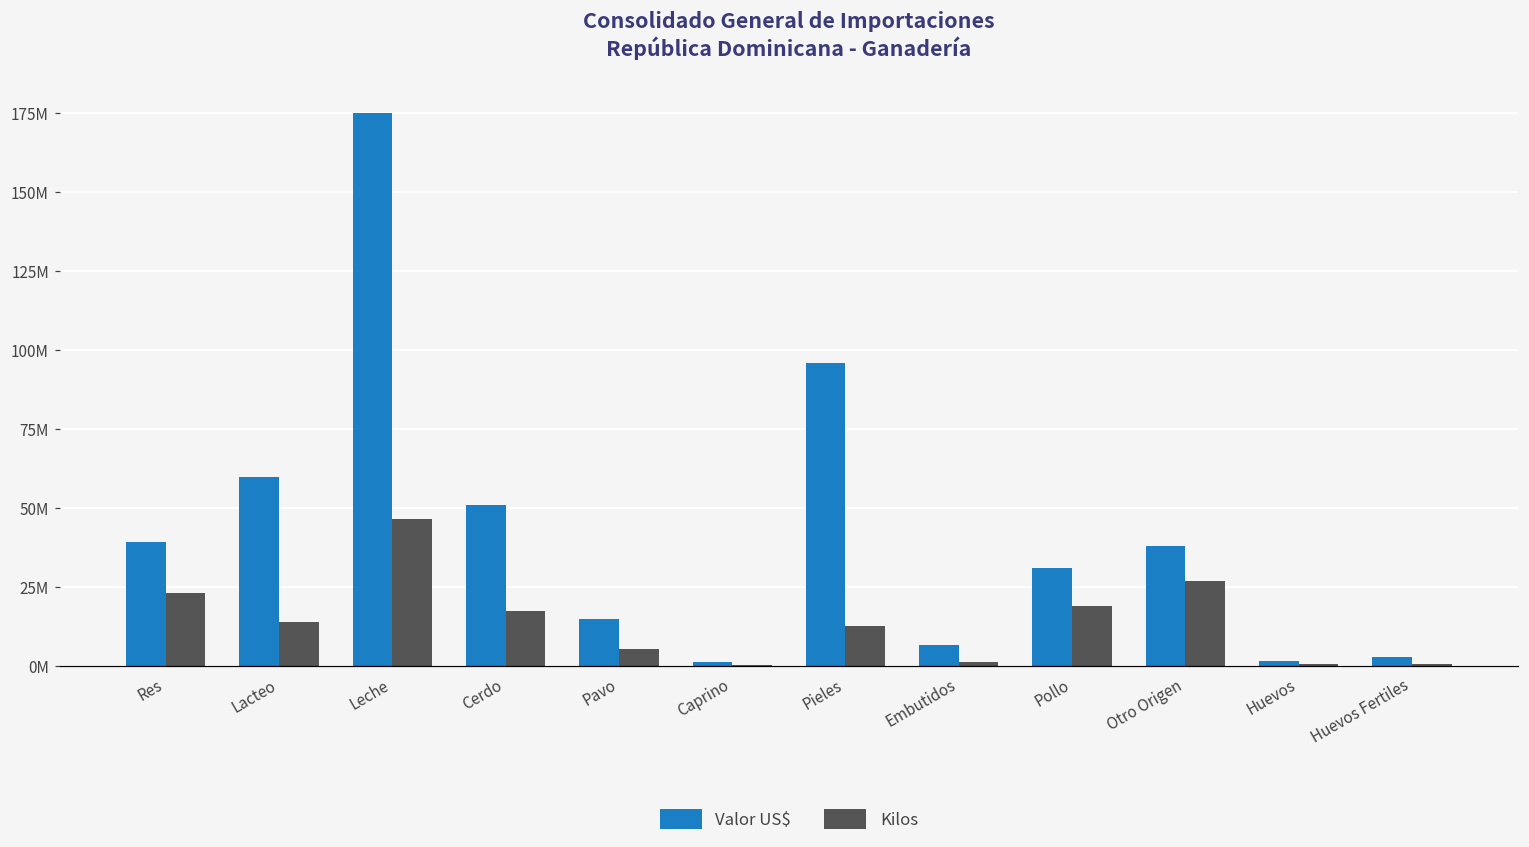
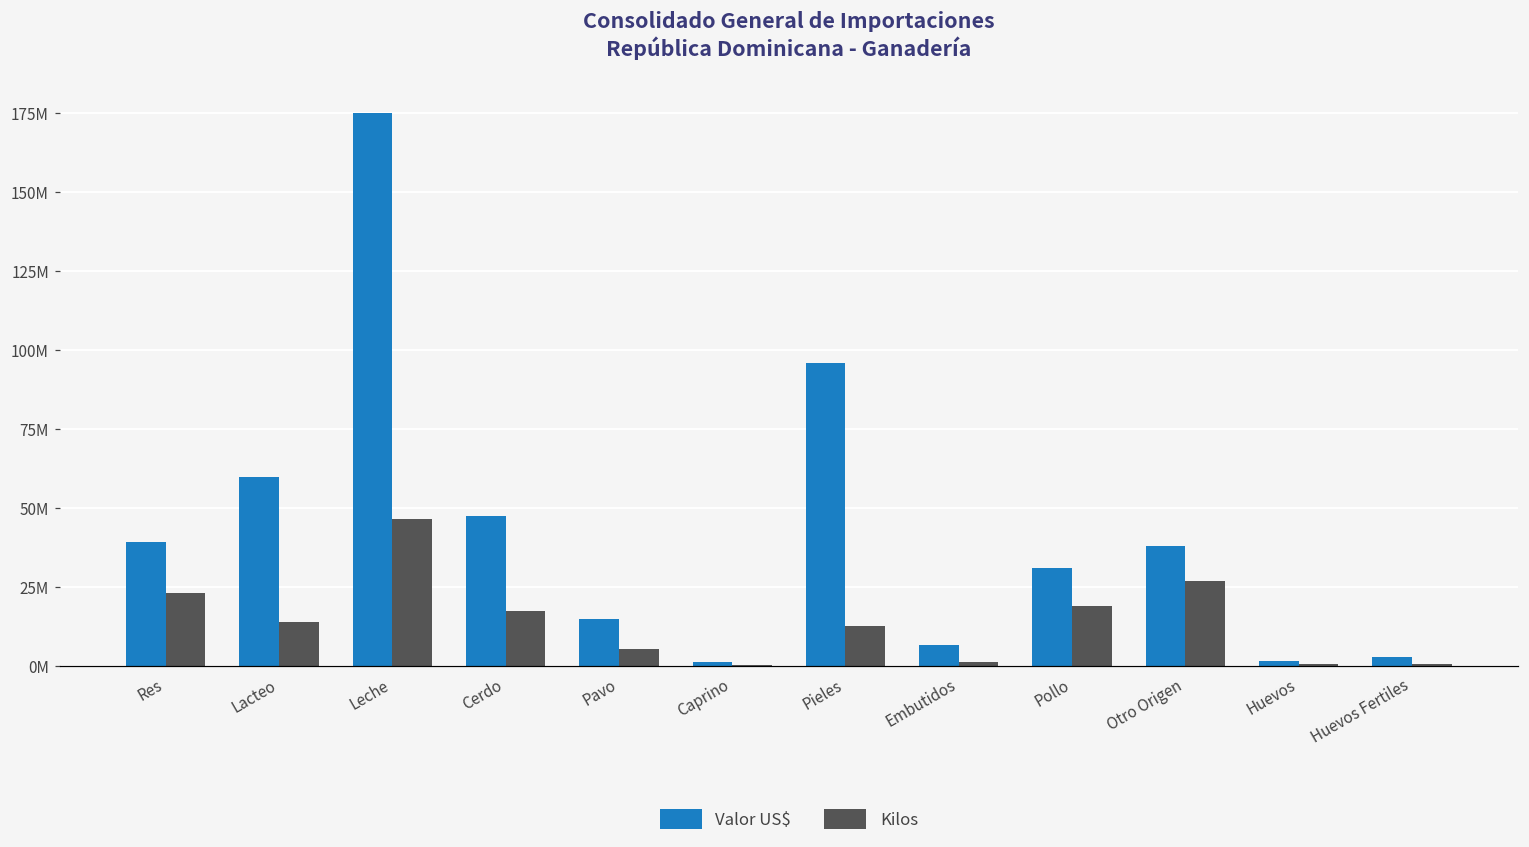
  {
    "Valor US$": {
      "Res": 39000000,
      "Lacteo": 60000000,
      "Leche": 175000000,
-     "Cerdo": 51000000,
+     "Cerdo": 48000000,
      "Pavo": 15000000,
      "Caprino": 1000000,
      "Pieles": 96000000,
      "Embutidos": 7000000,
      "Pollo": 31000000,
      "Otro Origen": 38000000,
      "Huevos": 1000000,
      "Huevos Fertiles": 3000000
    },
    "Kilos": {
      "Res": 23000000,
      "Lacteo": 14000000,
      "Leche": 46000000,
      "Cerdo": 17000000,
      "Pavo": 5000000,
      "Pieles": 13000000,
      "Embutidos": 1000000,
      "Pollo": 19000000,
      "Otro Origen": 27000000
    }
  }
